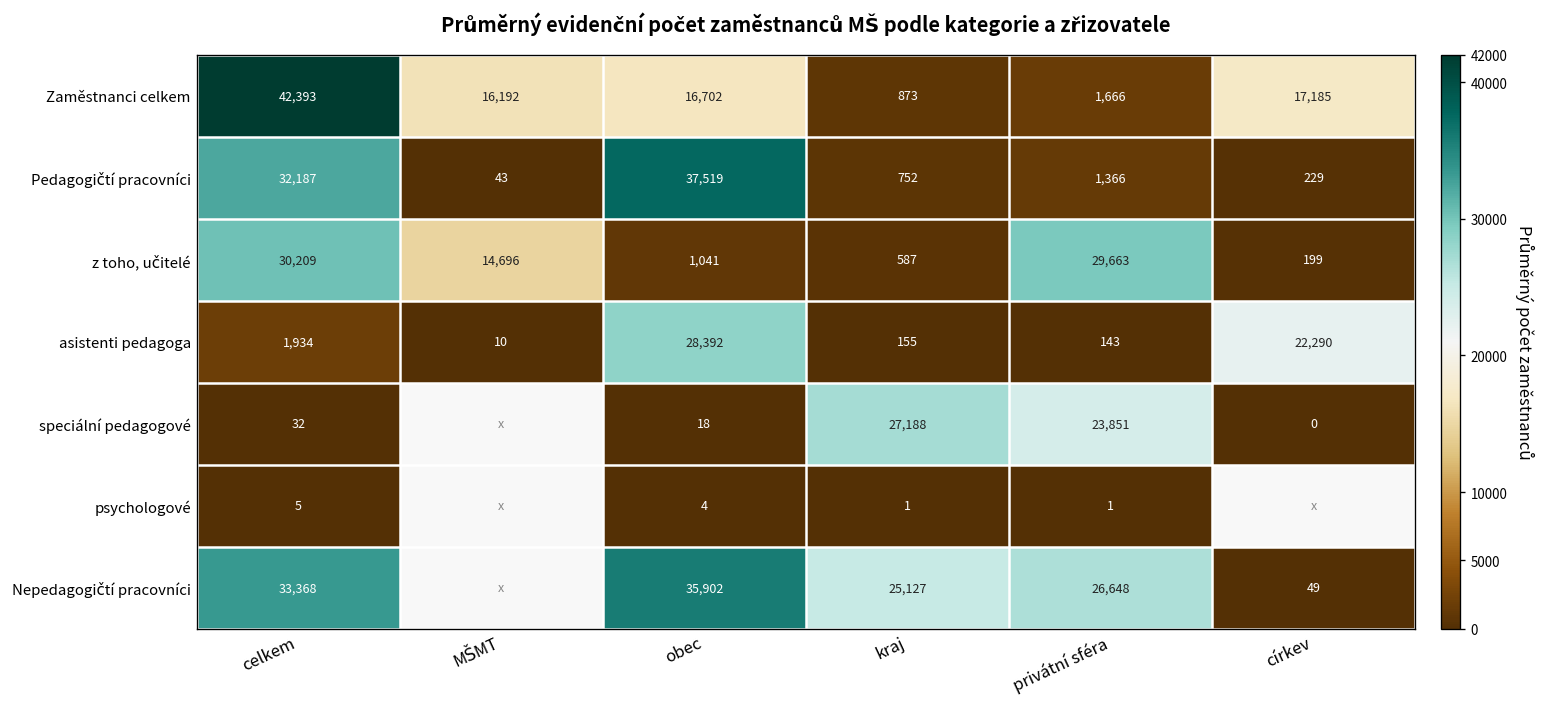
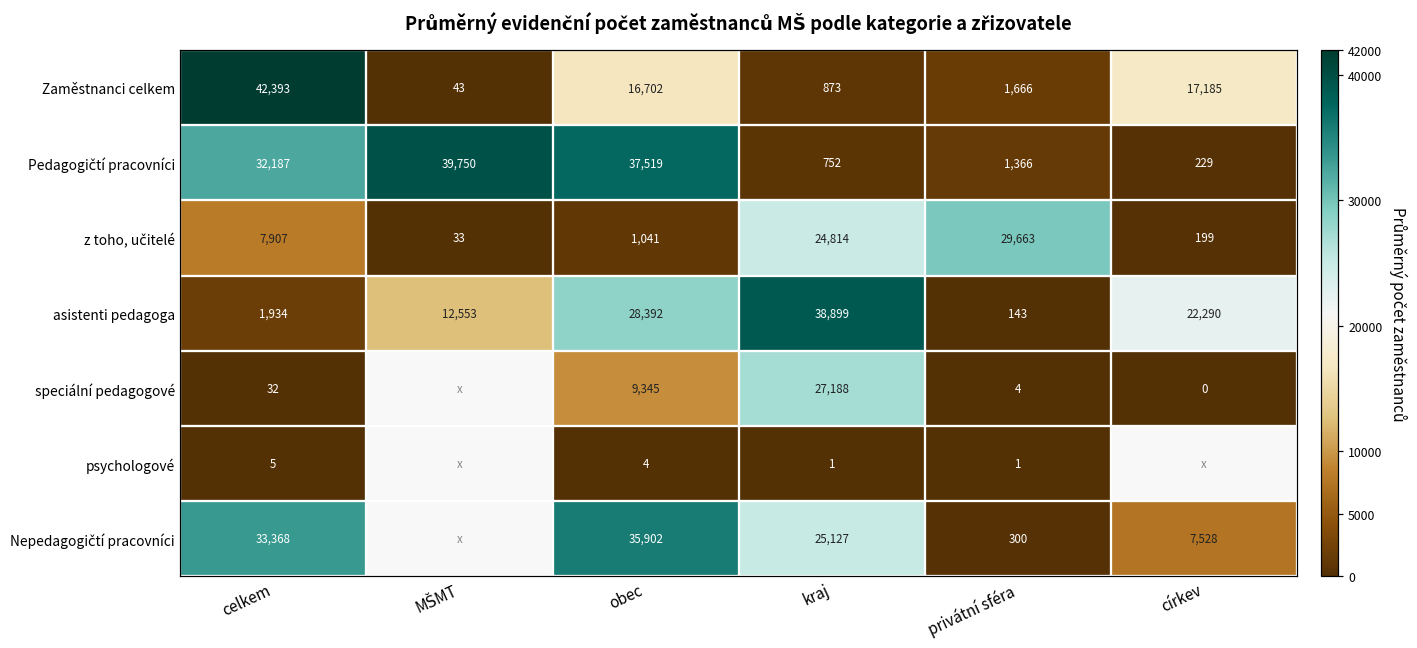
  {
    "Zaměstnanci celkem": {
      "celkem": "42,393",
-     "MŠMT": "16,192",
+     "MŠMT": "43",
      "obec": "16,702",
      "kraj": "873",
      "privátní sféra": "1,666",
      "církev": "17,185"
    },
    "Pedagogičtí pracovníci": {
      "celkem": "32,187",
-     "MŠMT": "43",
+     "MŠMT": "39,750",
      "obec": "37,519",
      "kraj": "752",
      "privátní sféra": "1,366",
      "církev": "229"
    },
    "z toho, učitelé": {
-     "celkem": "30,209",
-     "MŠMT": "14,696",
+     "celkem": "7,907",
+     "MŠMT": "33",
      "obec": "1,041",
-     "kraj": "587",
+     "kraj": "24,814",
      "privátní sféra": "29,663",
      "církev": "199"
    },
    "asistenti pedagoga": {
      "celkem": "1,934",
-     "MŠMT": "10",
+     "MŠMT": "12,553",
      "obec": "28,392",
-     "kraj": "155",
+     "kraj": "38,899",
      "privátní sféra": "143",
      "církev": "22,290"
    },
    "speciální pedagogové": {
      "celkem": "32",
-     "obec": "18",
+     "obec": "9,345",
      "kraj": "27,188",
-     "privátní sféra": "23,851",
+     "privátní sféra": "4",
      "církev": "0"
    },
    "psychologové": {
      "celkem": "5",
      "obec": "4",
      "kraj": "1",
      "privátní sféra": "1"
    },
    "Nepedagogičtí pracovníci": {
      "celkem": "33,368",
      "obec": "35,902",
      "kraj": "25,127",
-     "privátní sféra": "26,648",
-     "církev": "49"
+     "privátní sféra": "300",
+     "církev": "7,528"
    }
  }
